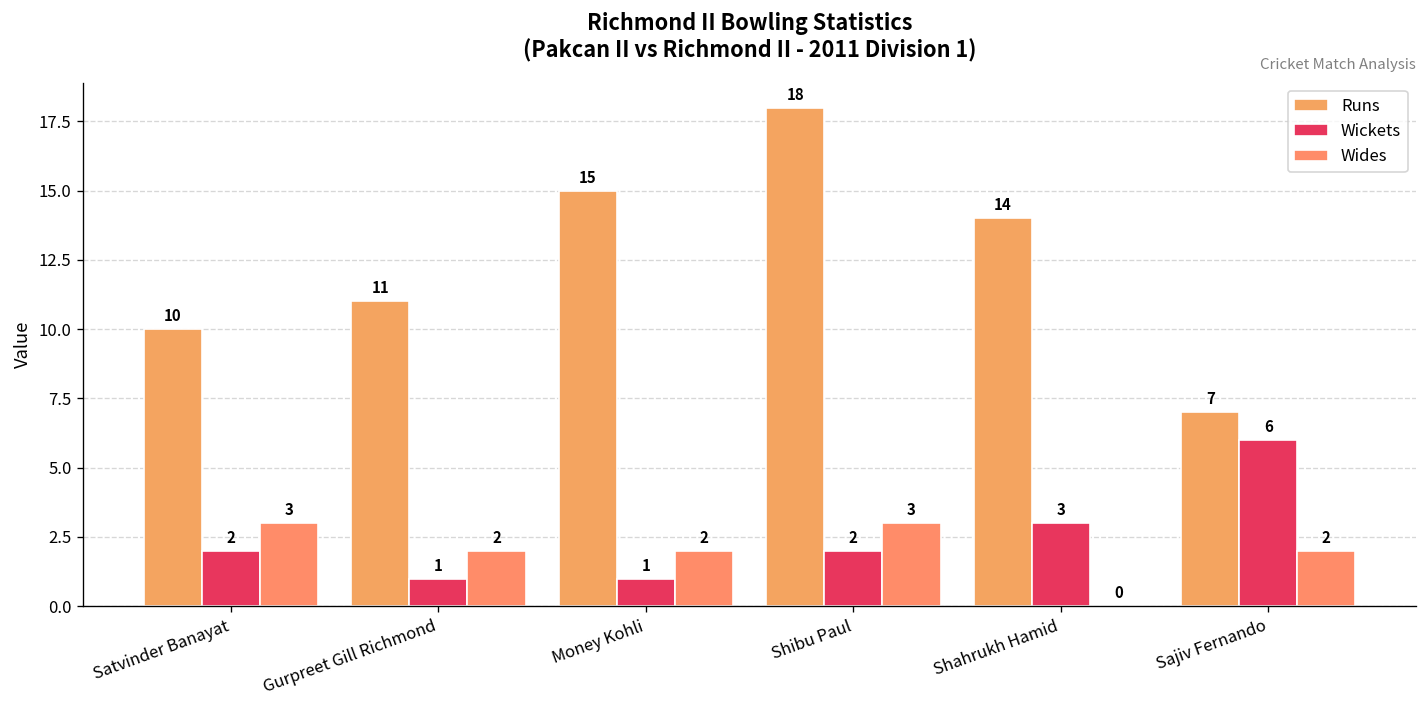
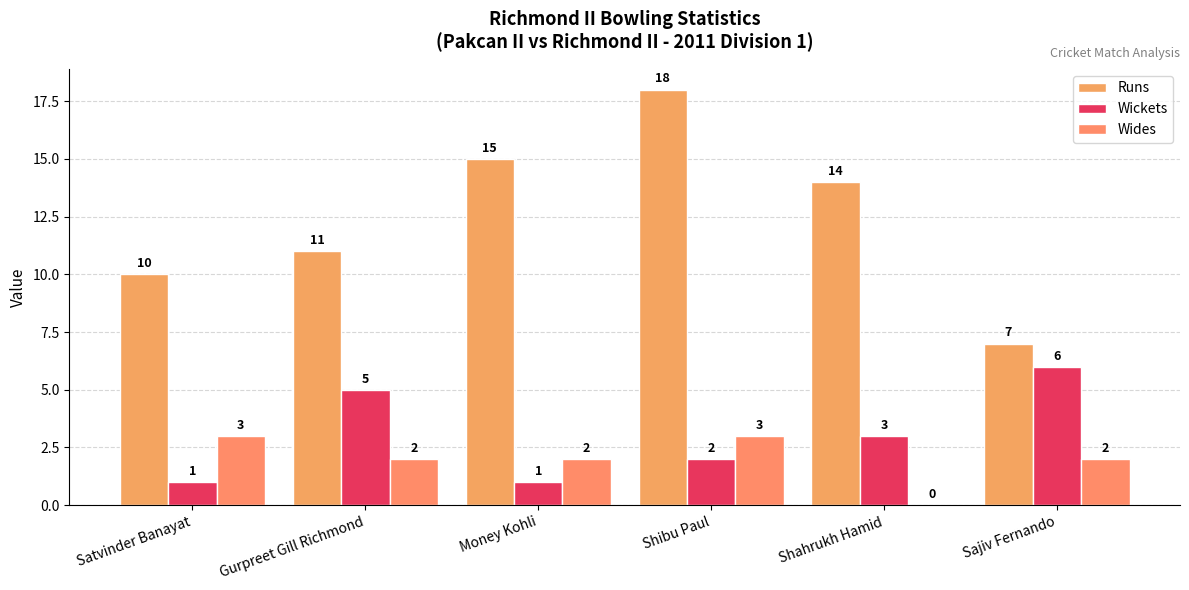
  {
    "Wickets": {
-     "Satvinder Banayat": 2,
-     "Gurpreet Gill Richmond": 1,
+     "Satvinder Banayat": 1,
+     "Gurpreet Gill Richmond": 5,
      "Money Kohli": 1,
      "Shibu Paul": 2,
      "Shahrukh Hamid": 3,
      "Sajiv Fernando": 6
    }
  }
